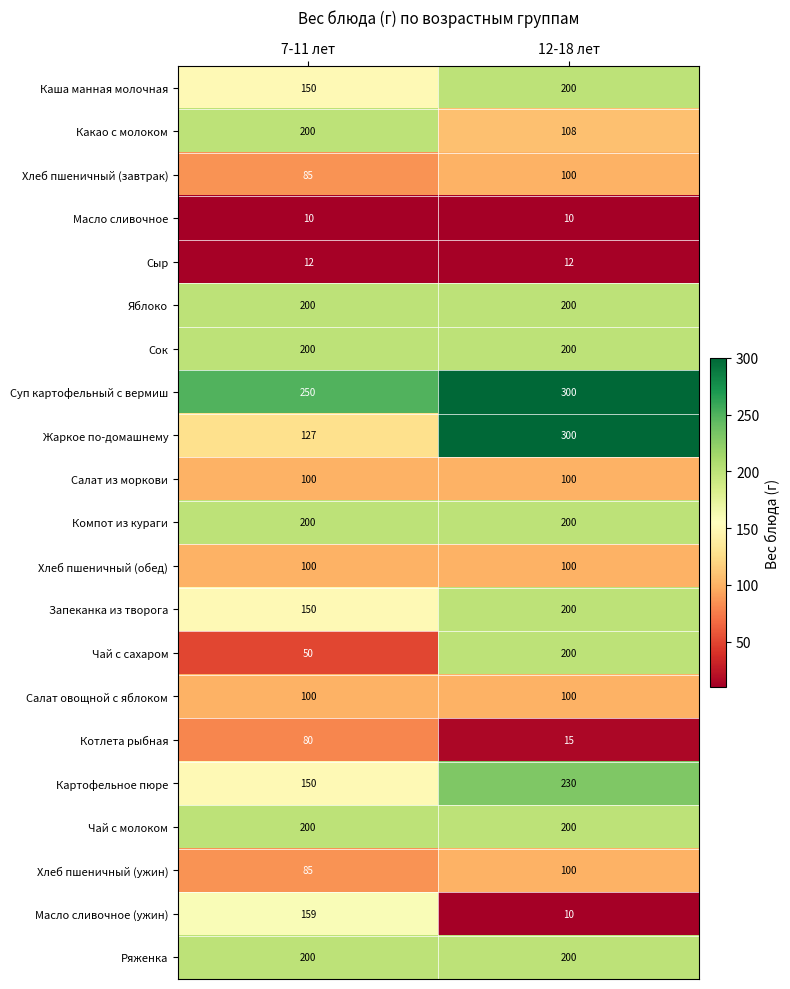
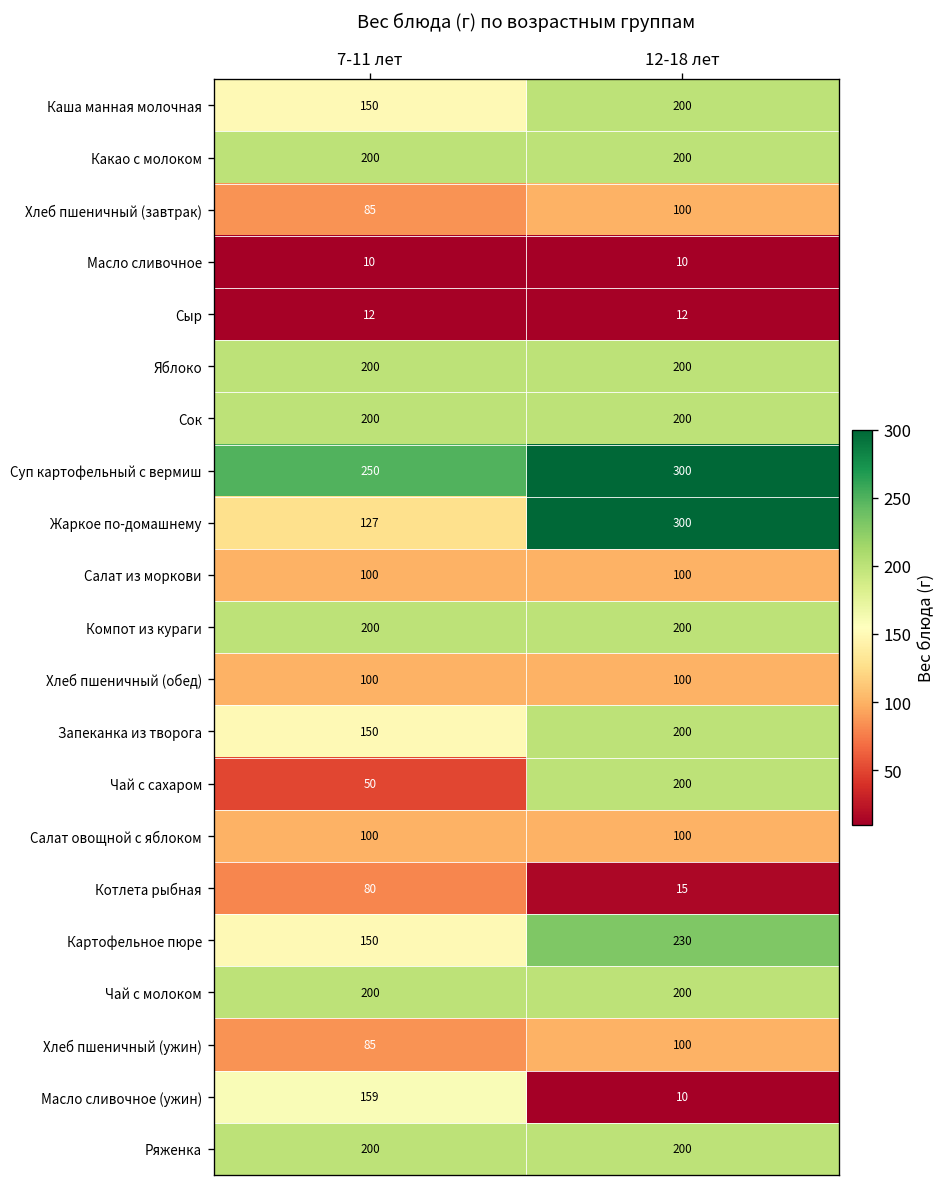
  {
    "Каша манная молочная": {
      "7-11 лет": 150,
      "12-18 лет": 200
    },
    "Какао с молоком": {
      "7-11 лет": 200,
-     "12-18 лет": 108
+     "12-18 лет": 200
    },
    "Хлеб пшеничный (завтрак)": {
      "7-11 лет": 85,
      "12-18 лет": 100
    },
    "Масло сливочное": {
      "7-11 лет": 10,
      "12-18 лет": 10
    },
    "Сыр": {
      "7-11 лет": 12,
      "12-18 лет": 12
    },
    "Яблоко": {
      "7-11 лет": 200,
      "12-18 лет": 200
    },
    "Сок": {
      "7-11 лет": 200,
      "12-18 лет": 200
    },
    "Суп картофельный с вермиш": {
      "7-11 лет": 250,
      "12-18 лет": 300
    },
    "Жаркое по-домашнему": {
      "7-11 лет": 127,
      "12-18 лет": 300
    },
    "Салат из моркови": {
      "7-11 лет": 100,
      "12-18 лет": 100
    },
    "Компот из кураги": {
      "7-11 лет": 200,
      "12-18 лет": 200
    },
    "Хлеб пшеничный (обед)": {
      "7-11 лет": 100,
      "12-18 лет": 100
    },
    "Запеканка из творога": {
      "7-11 лет": 150,
      "12-18 лет": 200
    },
    "Чай с сахаром": {
      "7-11 лет": 50,
      "12-18 лет": 200
    },
    "Салат овощной с яблоком": {
      "7-11 лет": 100,
      "12-18 лет": 100
    },
    "Котлета рыбная": {
      "7-11 лет": 80,
      "12-18 лет": 15
    },
    "Картофельное пюре": {
      "7-11 лет": 150,
      "12-18 лет": 230
    },
    "Чай с молоком": {
      "7-11 лет": 200,
      "12-18 лет": 200
    },
    "Хлеб пшеничный (ужин)": {
      "7-11 лет": 85,
      "12-18 лет": 100
    },
    "Масло сливочное (ужин)": {
      "7-11 лет": 159,
      "12-18 лет": 10
    },
    "Ряженка": {
      "7-11 лет": 200,
      "12-18 лет": 200
    }
  }
